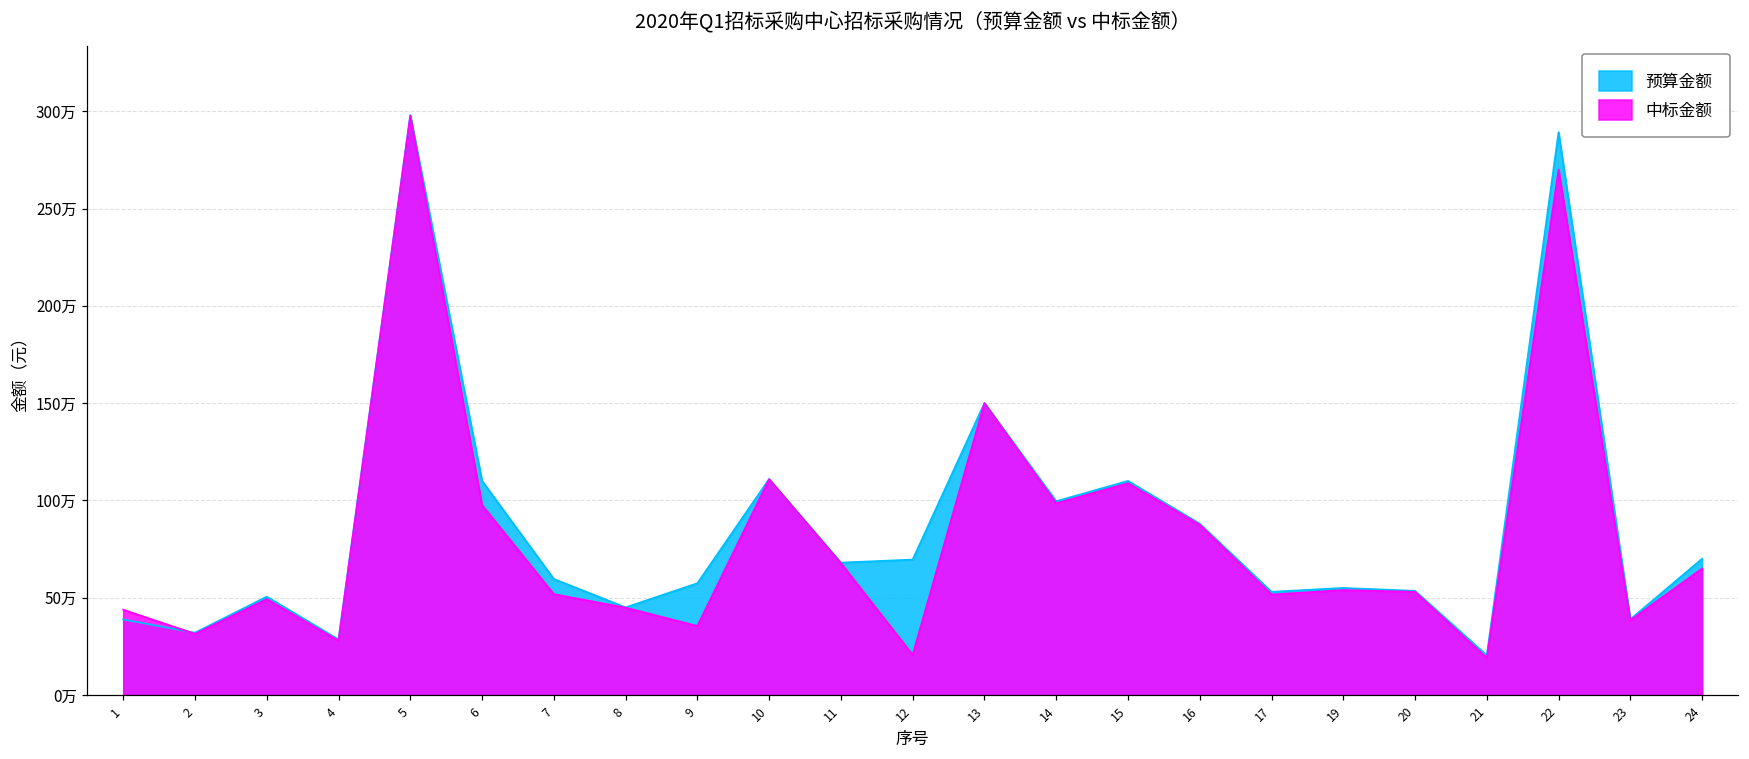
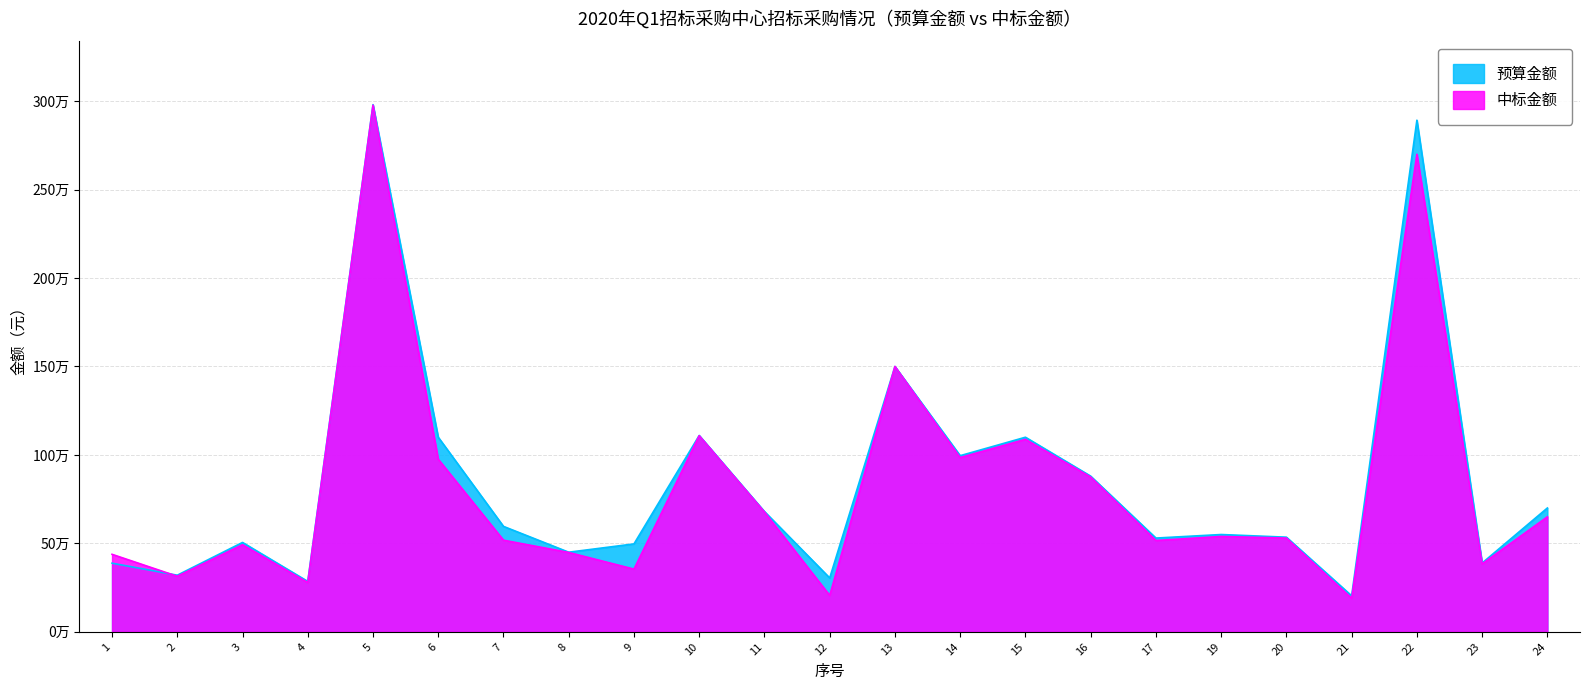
  {
    "预算金额": {
      "1": "39万",
      "6": "110万",
      "7": "60万",
-     "9": "57万",
-     "12": "70万",
+     "9": "50万",
+     "12": "30万",
      "22": "289万",
      "24": "70万"
    },
    "中标金额": {
      "1": "44万",
      "6": "98万",
      "7": "52万",
      "9": "35万",
      "12": "21万",
      "22": "270万",
      "24": "65万"
    }
  }
